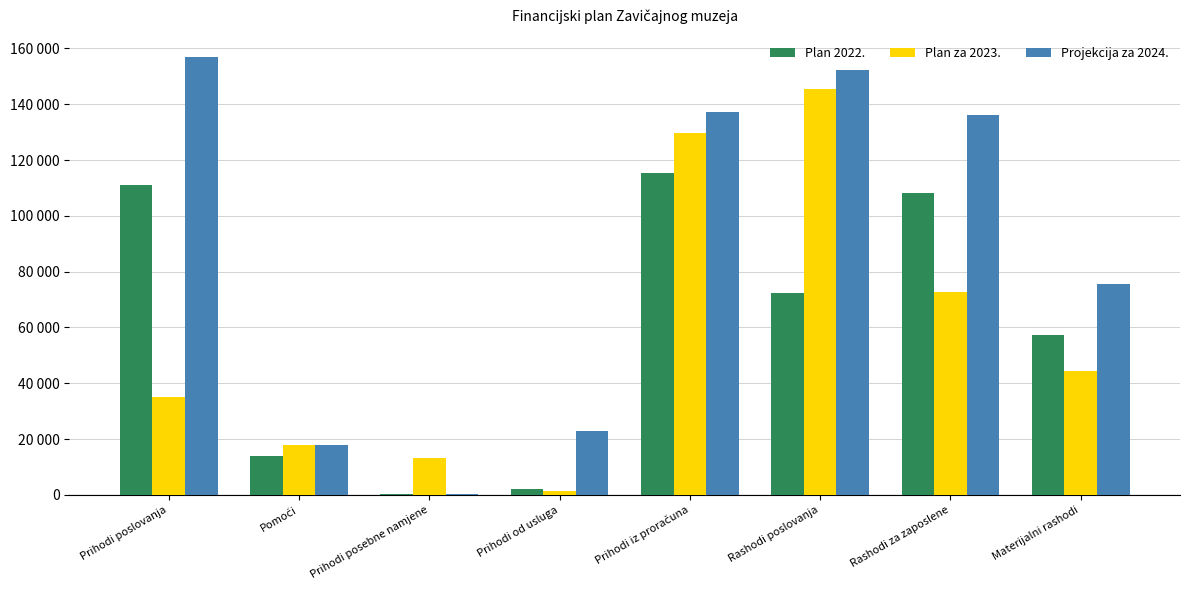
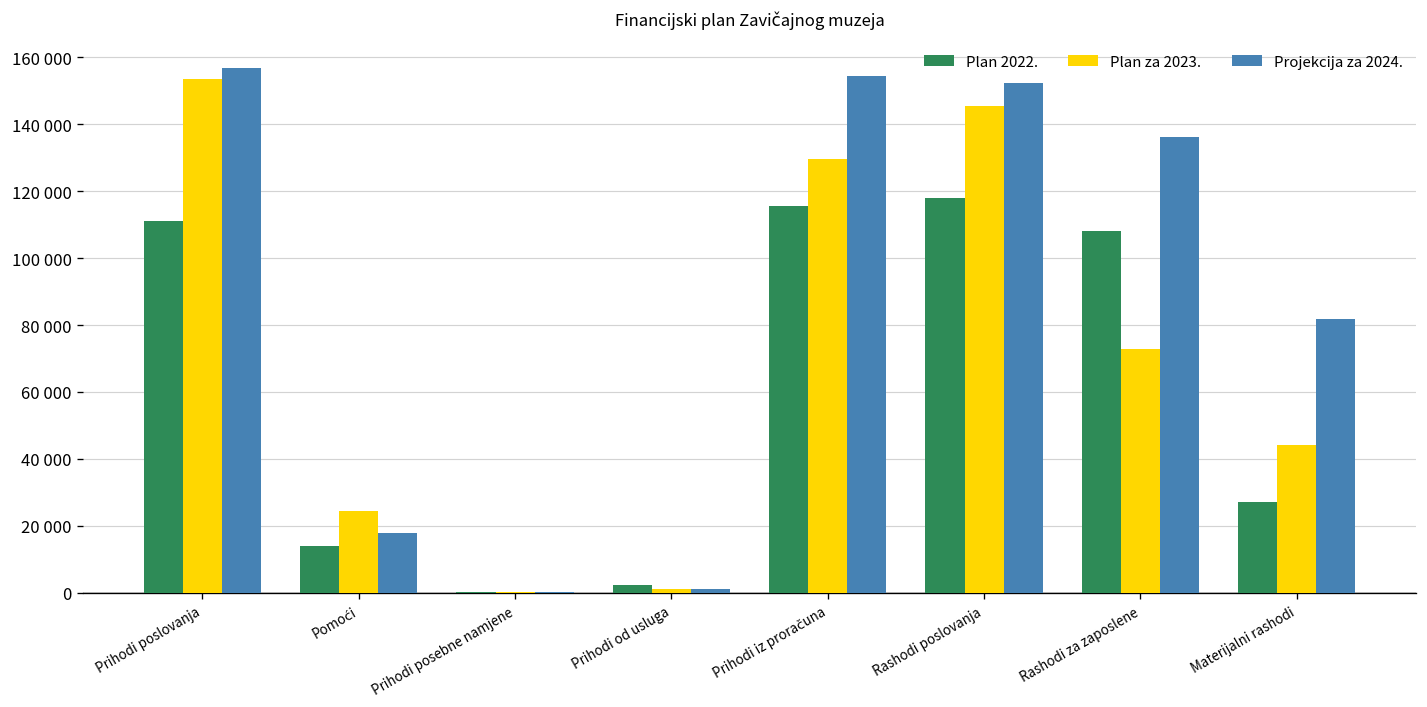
  {
    "Plan 2022.": {
      "Prihodi poslovanja": 111000,
      "Pomoći": 14000,
      "Prihodi od usluga": 2000,
      "Prihodi iz proračuna": 116000,
-     "Rashodi poslovanja": 72000,
+     "Rashodi poslovanja": 118000,
      "Rashodi za zaposlene": 108000,
-     "Materijalni rashodi": 57000
+     "Materijalni rashodi": 27000
    },
    "Plan za 2023.": {
-     "Prihodi poslovanja": 35000,
-     "Pomoći": 18000,
-     "Prihodi posebne namjene": 13000,
+     "Prihodi poslovanja": 153000,
+     "Pomoći": 24000,
+     "Prihodi posebne namjene": 0,
      "Prihodi od usluga": 1000,
      "Prihodi iz proračuna": 130000,
      "Rashodi poslovanja": 146000,
      "Rashodi za zaposlene": 73000,
      "Materijalni rashodi": 44000
    },
    "Projekcija za 2024.": {
      "Prihodi poslovanja": 157000,
      "Pomoći": 18000,
-     "Prihodi od usluga": 23000,
-     "Prihodi iz proračuna": 137000,
+     "Prihodi od usluga": 1000,
+     "Prihodi iz proračuna": 154000,
      "Rashodi poslovanja": 152000,
      "Rashodi za zaposlene": 136000,
-     "Materijalni rashodi": 76000
+     "Materijalni rashodi": 82000
    }
  }
